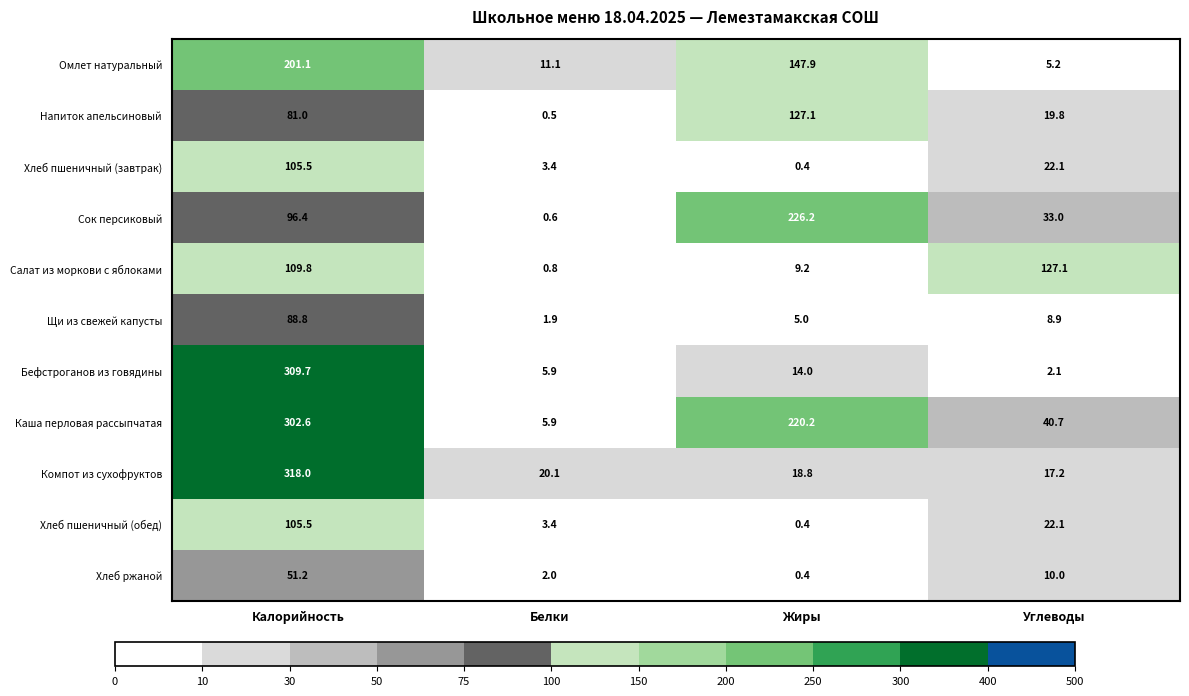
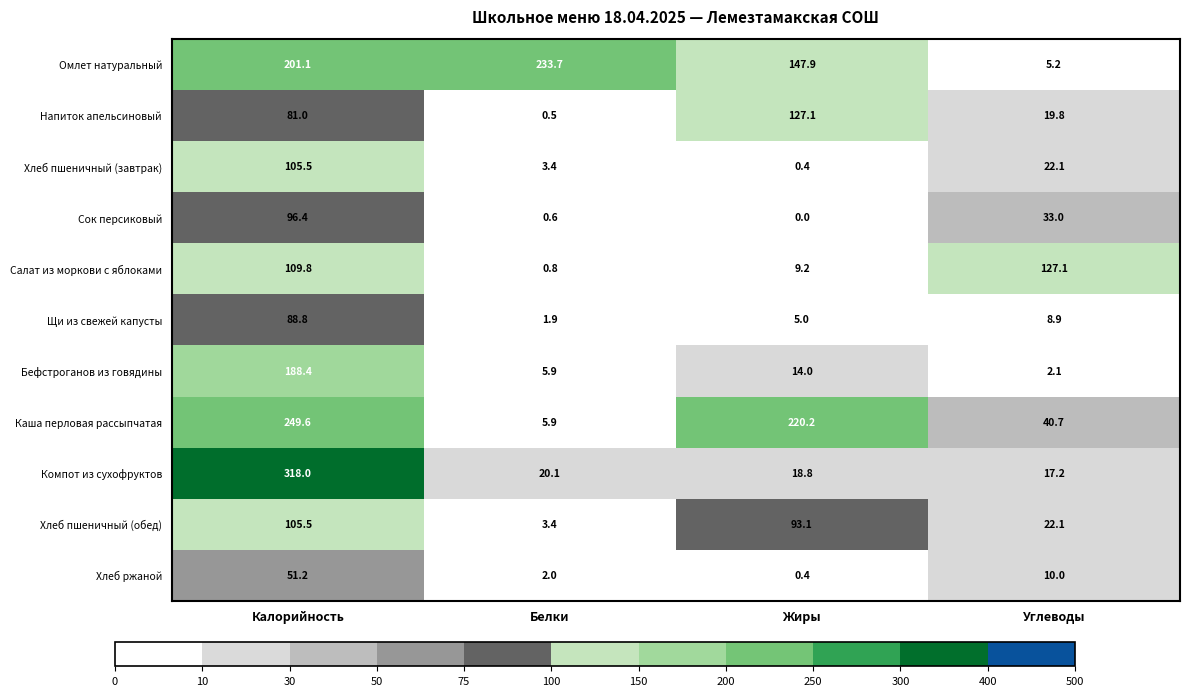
  {
    "Школьное меню 18.04.2025 — Лемезтамакская СОШ": {
      "Омлет натуральный": {
        "Калорийность": 201.1,
-       "Белки": 11.1,
+       "Белки": 233.7,
        "Жиры": 147.9,
        "Углеводы": 5.2
      },
      "Напиток апельсиновый": {
        "Калорийность": 81.0,
        "Белки": 0.5,
        "Жиры": 127.1,
        "Углеводы": 19.8
      },
      "Хлеб пшеничный (завтрак)": {
        "Калорийность": 105.5,
        "Белки": 3.4,
        "Жиры": 0.4,
        "Углеводы": 22.1
      },
      "Сок персиковый": {
        "Калорийность": 96.4,
        "Белки": 0.6,
-       "Жиры": 226.2,
+       "Жиры": 0.0,
        "Углеводы": 33.0
      },
      "Салат из моркови с яблоками": {
        "Калорийность": 109.8,
        "Белки": 0.8,
        "Жиры": 9.2,
        "Углеводы": 127.1
      },
      "Щи из свежей капусты": {
        "Калорийность": 88.8,
        "Белки": 1.9,
        "Жиры": 5.0,
        "Углеводы": 8.9
      },
      "Бефстроганов из говядины": {
-       "Калорийность": 309.7,
+       "Калорийность": 188.4,
        "Белки": 5.9,
        "Жиры": 14.0,
        "Углеводы": 2.1
      },
      "Каша перловая рассыпчатая": {
-       "Калорийность": 302.6,
+       "Калорийность": 249.6,
        "Белки": 5.9,
        "Жиры": 220.2,
        "Углеводы": 40.7
      },
      "Компот из сухофруктов": {
        "Калорийность": 318.0,
        "Белки": 20.1,
        "Жиры": 18.8,
        "Углеводы": 17.2
      },
      "Хлеб пшеничный (обед)": {
        "Калорийность": 105.5,
        "Белки": 3.4,
-       "Жиры": 0.4,
+       "Жиры": 93.1,
        "Углеводы": 22.1
      },
      "Хлеб ржаной": {
        "Калорийность": 51.2,
        "Белки": 2.0,
        "Жиры": 0.4,
        "Углеводы": 10.0
      }
    }
  }
